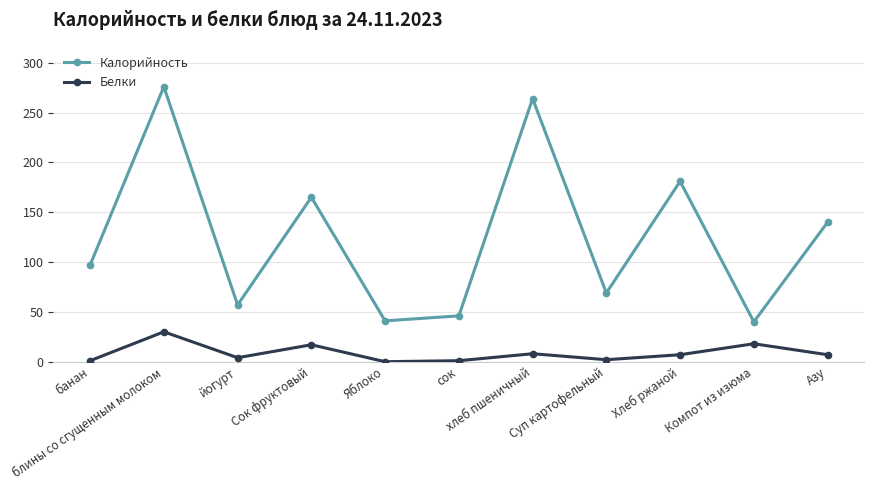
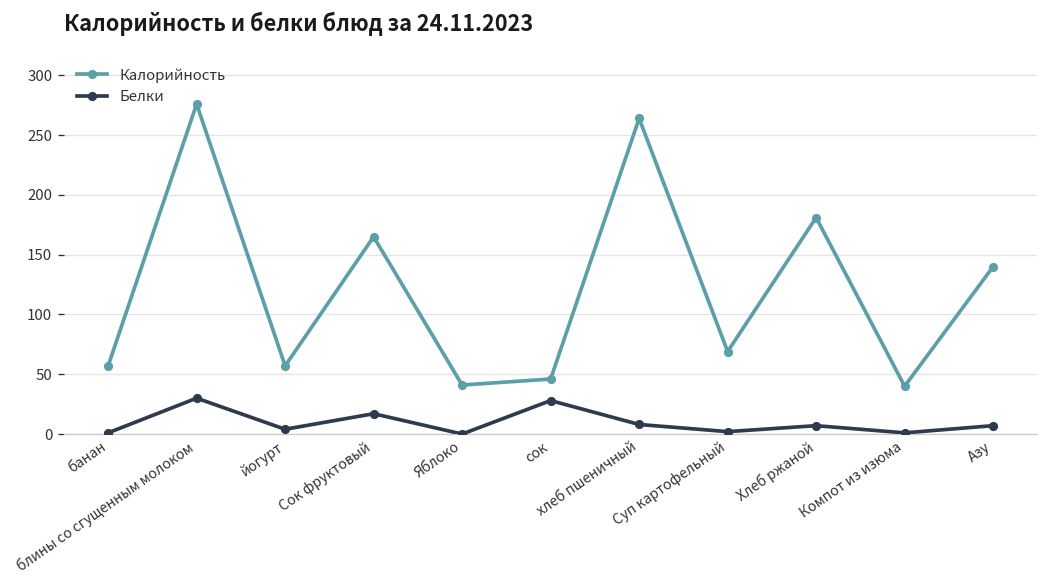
  {
    "Калорийность": {
-     "банан": 100,
+     "банан": 60,
      "блины со сгущенным молоком": 280,
      "йогурт": 60,
      "Сок фруктовый": 170,
      "Яблоко": 40,
      "сок": 50,
      "хлеб пшеничный": 260,
      "Суп картофельный": 70,
      "Хлеб ржаной": 180,
      "Компот из изюма": 40,
      "Азу": 140
    },
    "Белки": {
      "банан": 0,
      "блины со сгущенным молоком": 30,
      "йогурт": 0,
      "Сок фруктовый": 20,
      "Яблоко": 0,
-     "сок": 0,
+     "сок": 30,
      "хлеб пшеничный": 10,
      "Суп картофельный": 0,
      "Хлеб ржаной": 10,
-     "Компот из изюма": 20,
+     "Компот из изюма": 0,
      "Азу": 10
    }
  }
